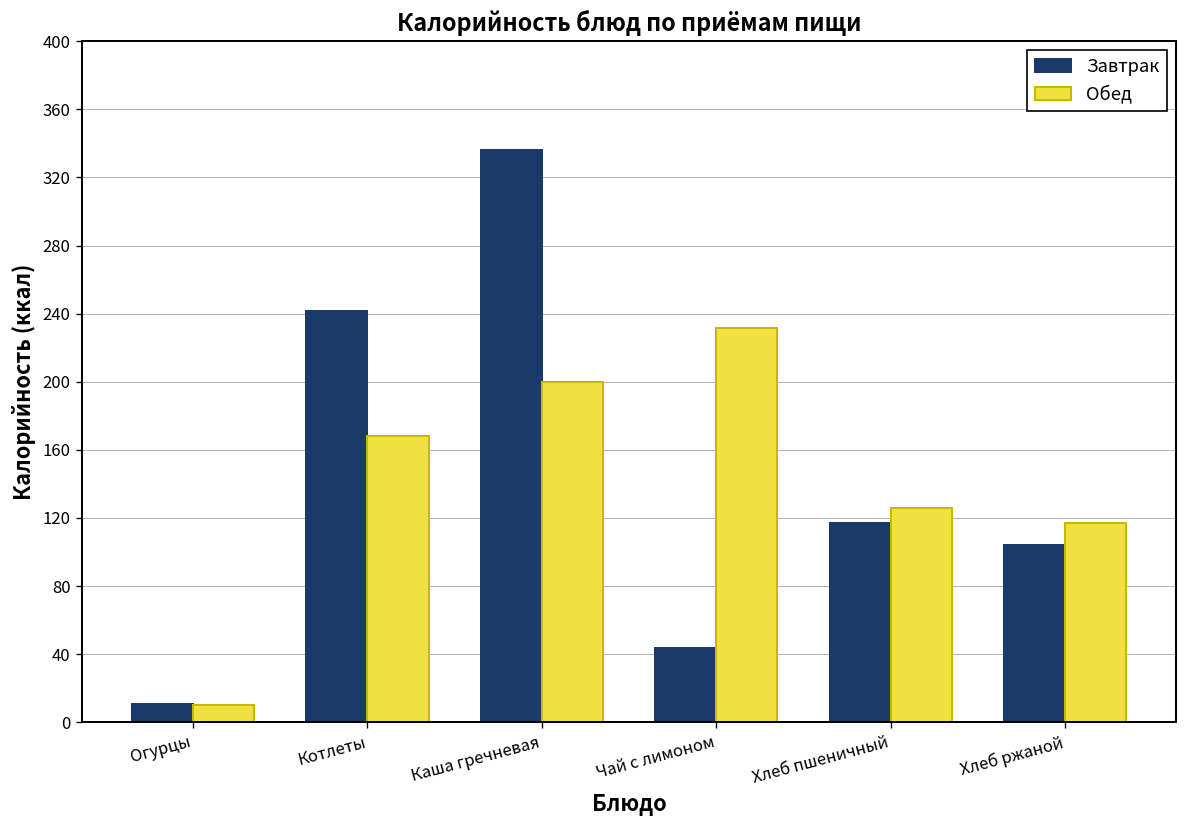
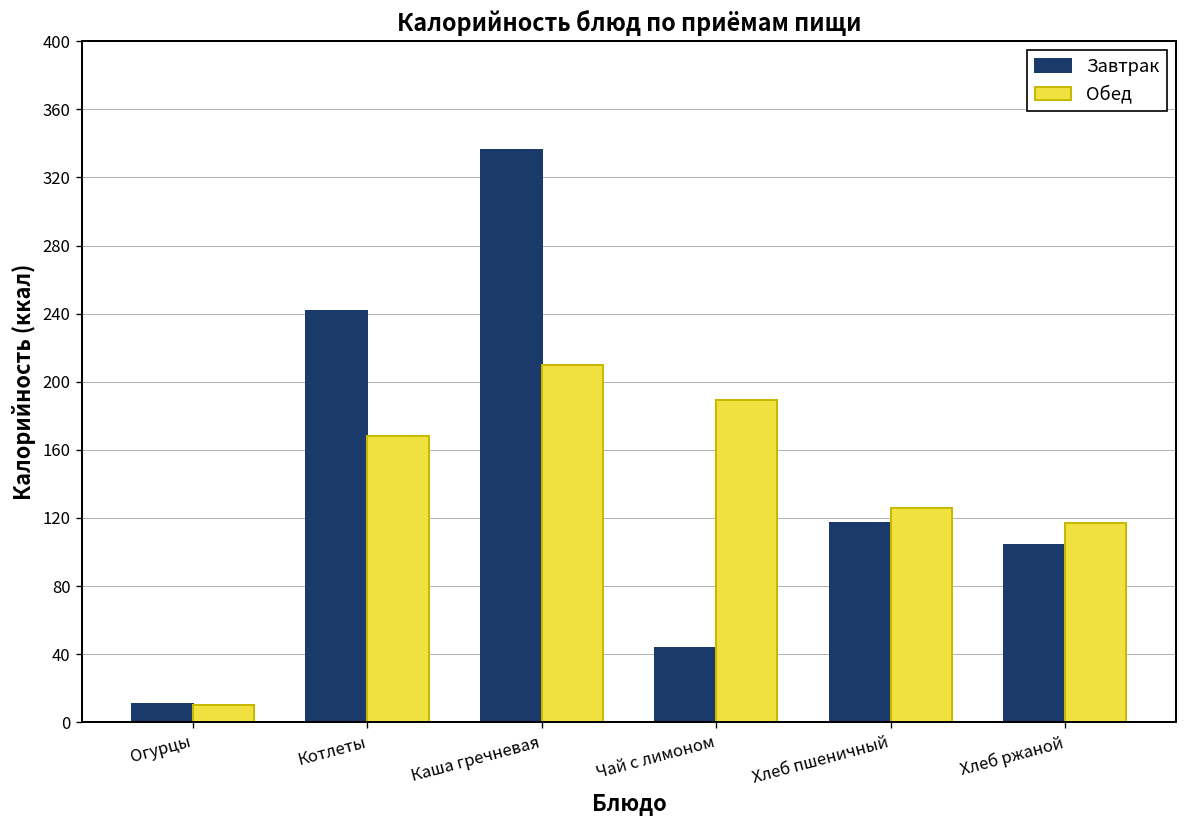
  {
    "Завтрак": {
      "Огурцы": 11,
      "Котлеты": 242,
      "Каша гречневая": 336,
      "Чай с лимоном": 44,
      "Хлеб пшеничный": 117,
      "Хлеб ржаной": 104
    },
    "Обед": {
      "Огурцы": 10,
      "Котлеты": 168,
-     "Каша гречневая": 200,
-     "Чай с лимоном": 231,
+     "Каша гречневая": 210,
+     "Чай с лимоном": 189,
      "Хлеб пшеничный": 126,
      "Хлеб ржаной": 117
    }
  }
